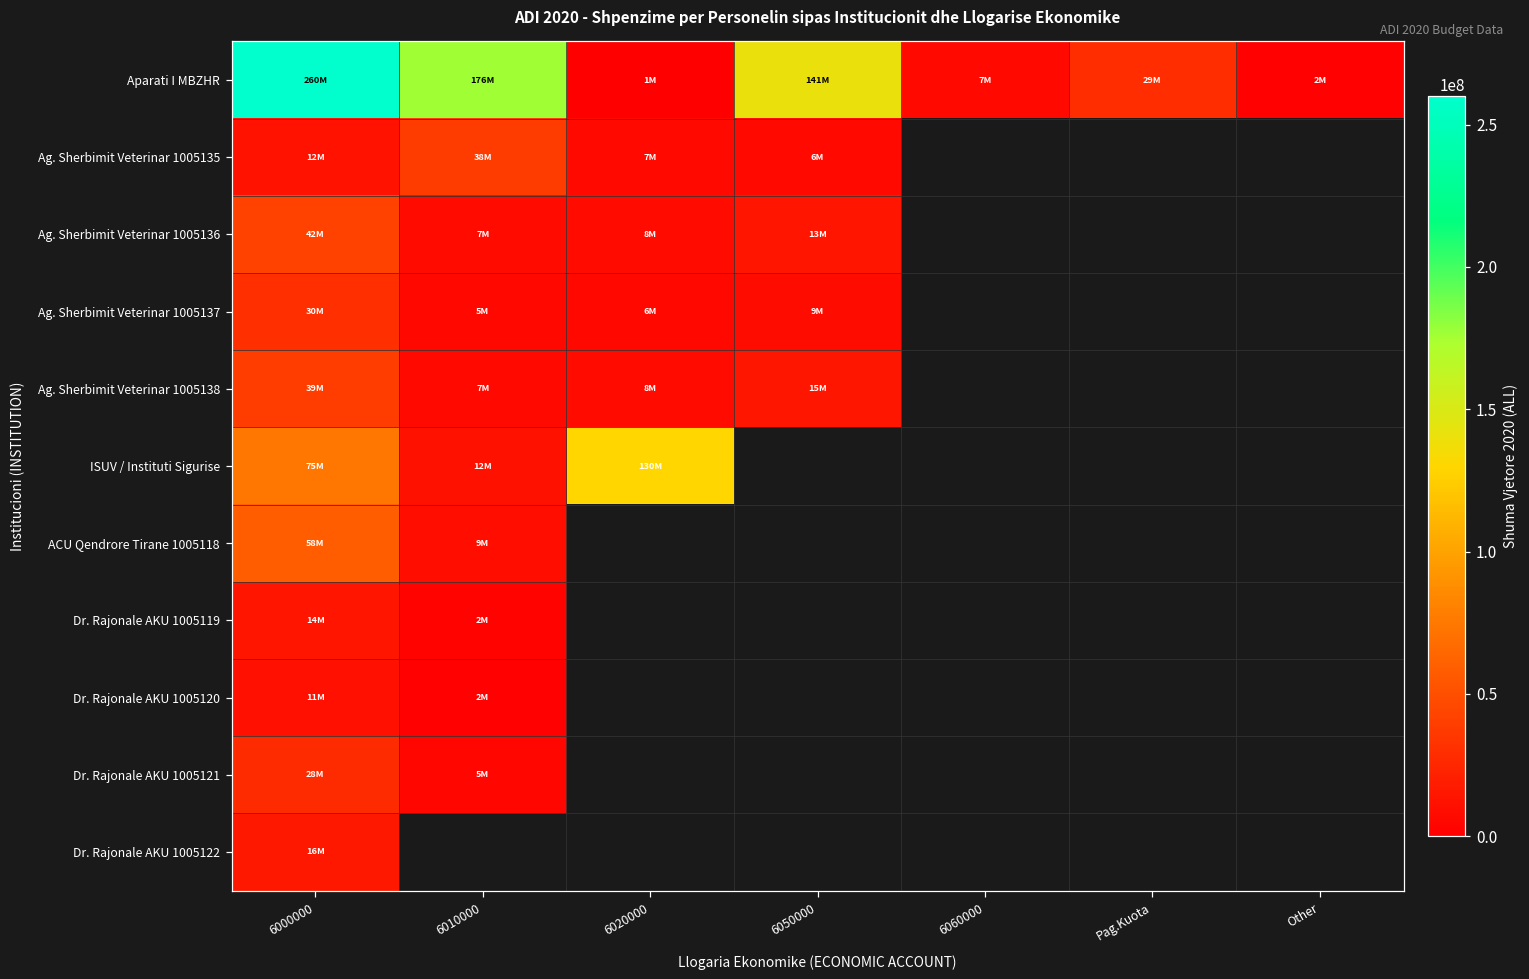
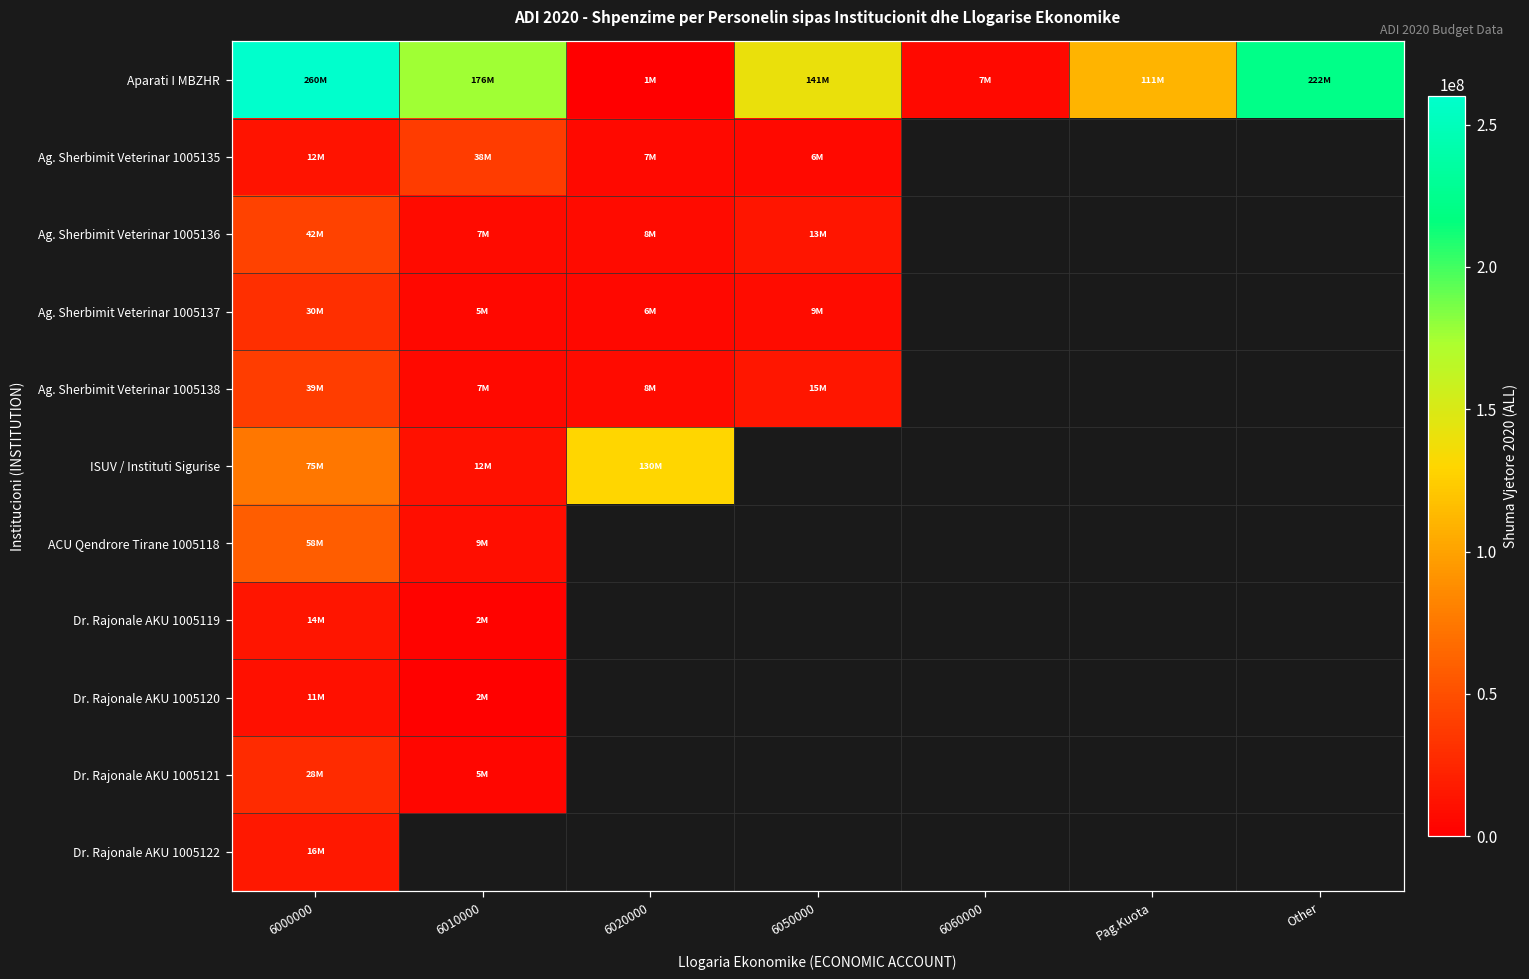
  {
    "Aparati I MBZHR": {
      "6000000": "260M",
      "6010000": "176M",
      "6020000": "1M",
      "6050000": "141M",
      "6060000": "7M",
-     "Pag.Kuota": "29M",
-     "Other": "2M"
+     "Pag.Kuota": "111M",
+     "Other": "222M"
    },
    "Ag. Sherbimit Veterinar 1005135": {
      "6000000": "12M",
      "6010000": "38M",
      "6020000": "7M",
      "6050000": "6M"
    },
    "Ag. Sherbimit Veterinar 1005136": {
      "6000000": "42M",
      "6010000": "7M",
      "6020000": "8M",
      "6050000": "13M"
    },
    "Ag. Sherbimit Veterinar 1005137": {
      "6000000": "30M",
      "6010000": "5M",
      "6020000": "6M",
      "6050000": "9M"
    },
    "Ag. Sherbimit Veterinar 1005138": {
      "6000000": "39M",
      "6010000": "7M",
      "6020000": "8M",
      "6050000": "15M"
    },
    "ISUV / Instituti Sigurise": {
      "6000000": "75M",
      "6010000": "12M",
      "6020000": "130M"
    },
    "ACU Qendrore Tirane 1005118": {
      "6000000": "58M",
      "6010000": "9M"
    },
    "Dr. Rajonale AKU 1005119": {
      "6000000": "14M",
      "6010000": "2M"
    },
    "Dr. Rajonale AKU 1005120": {
      "6000000": "11M",
      "6010000": "2M"
    },
    "Dr. Rajonale AKU 1005121": {
      "6000000": "28M",
      "6010000": "5M"
    },
    "Dr. Rajonale AKU 1005122": {
      "6000000": "16M"
    }
  }
